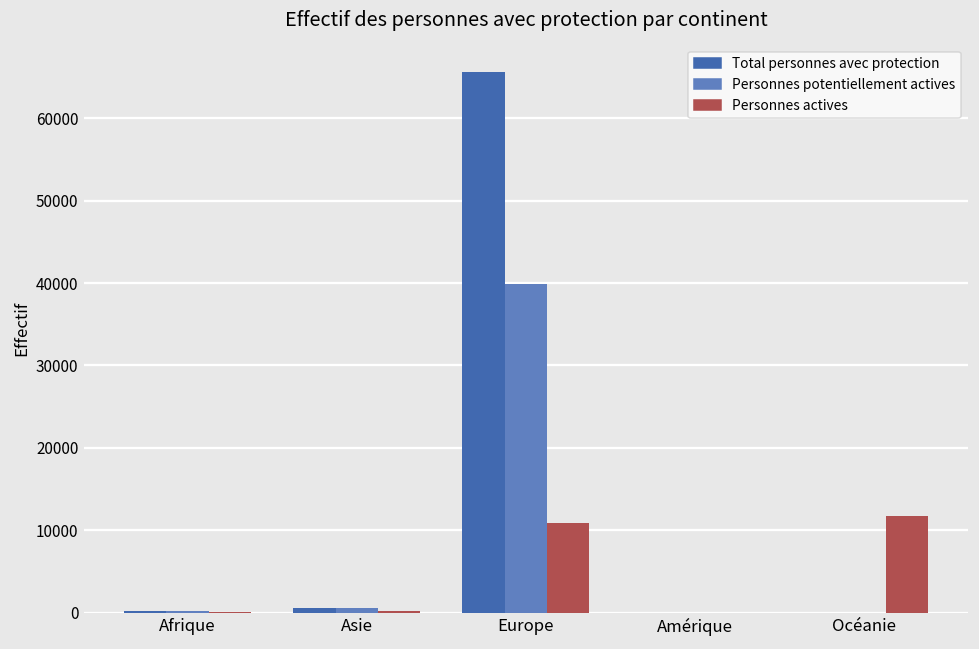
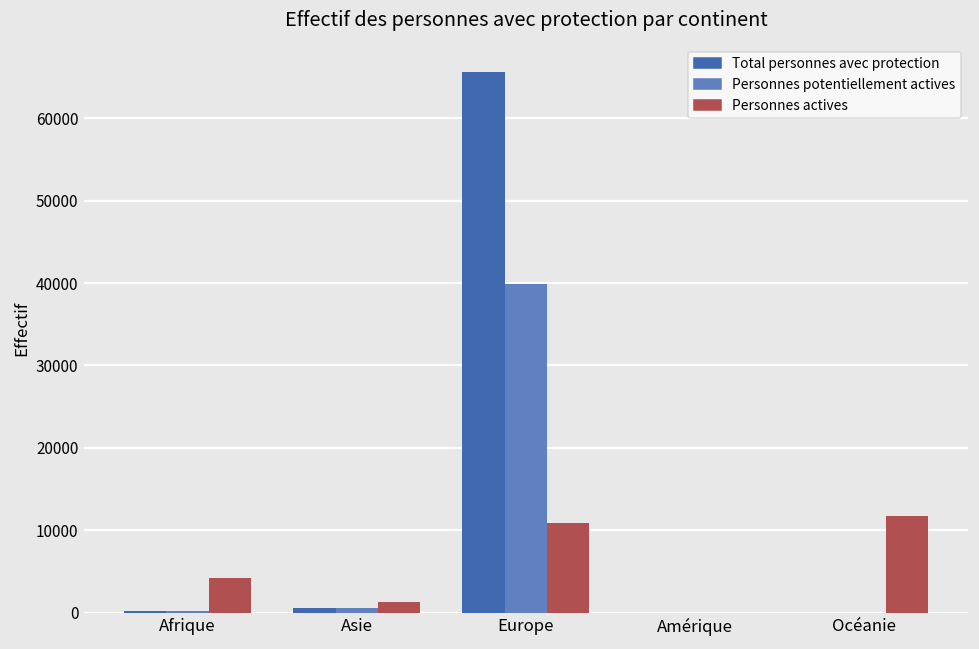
  {
    "Personnes actives": {
-     "Afrique": 0,
-     "Asie": 0,
+     "Afrique": 4000,
+     "Asie": 1000,
      "Europe": 11000,
      "Océanie": 12000
    }
  }
